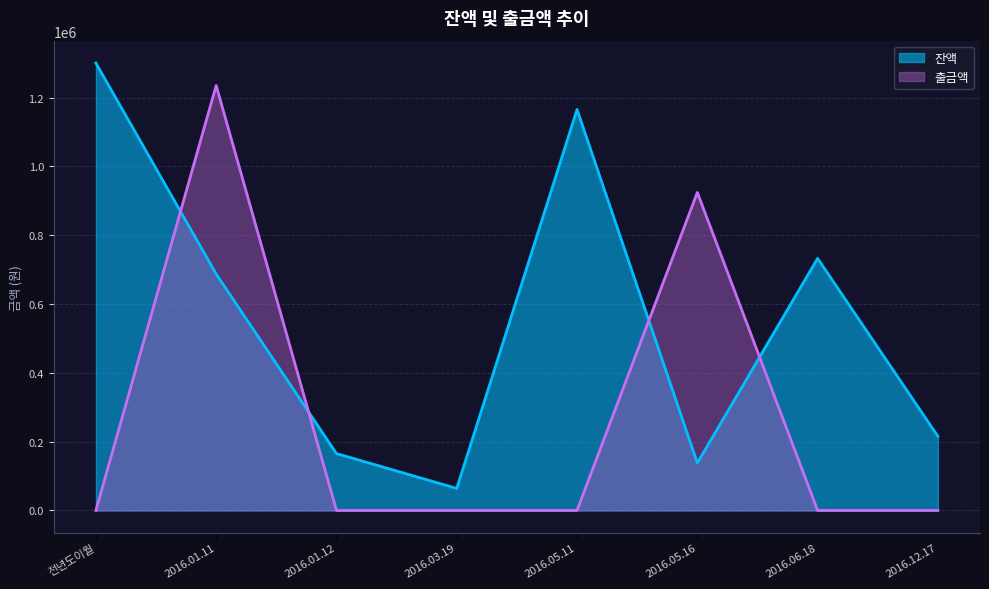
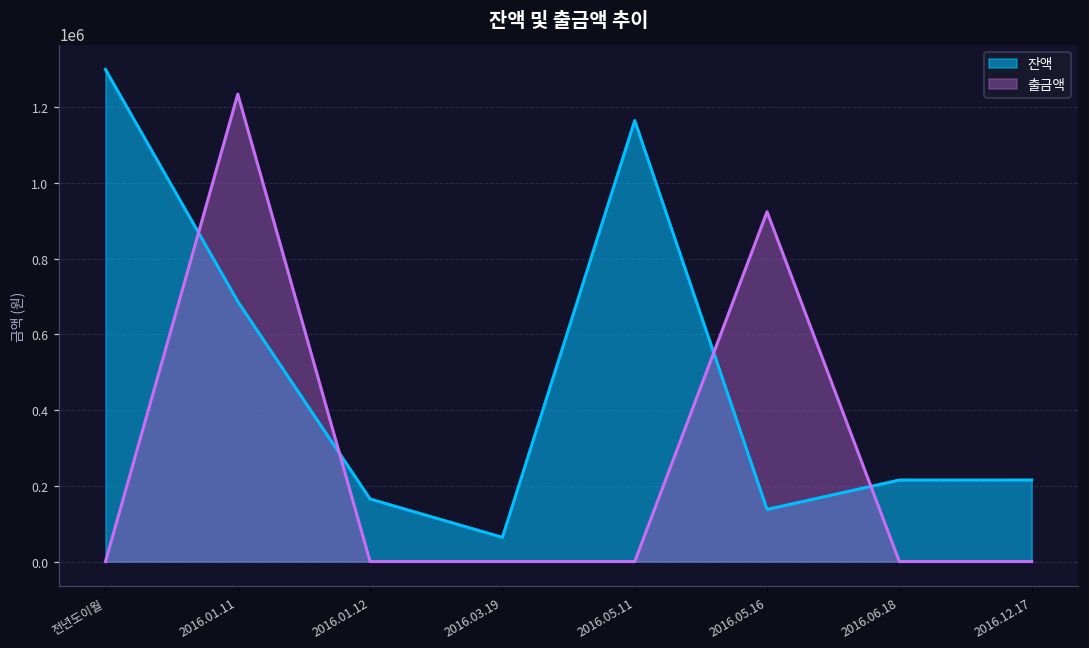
  {
    "잔액": {
      "전년도이월": 1300000,
      "2016.01.11": 690000,
      "2016.01.12": 170000,
      "2016.03.19": 60000,
      "2016.05.11": 1170000,
      "2016.05.16": 140000,
-     "2016.06.18": 730000,
+     "2016.06.18": 220000,
      "2016.12.17": 220000
    },
    "출금액": {
      "전년도이월": 0,
      "2016.01.11": 1240000,
      "2016.01.12": 0,
      "2016.03.19": 0,
      "2016.05.11": 0,
      "2016.05.16": 920000,
      "2016.06.18": 0,
      "2016.12.17": 0
    }
  }
